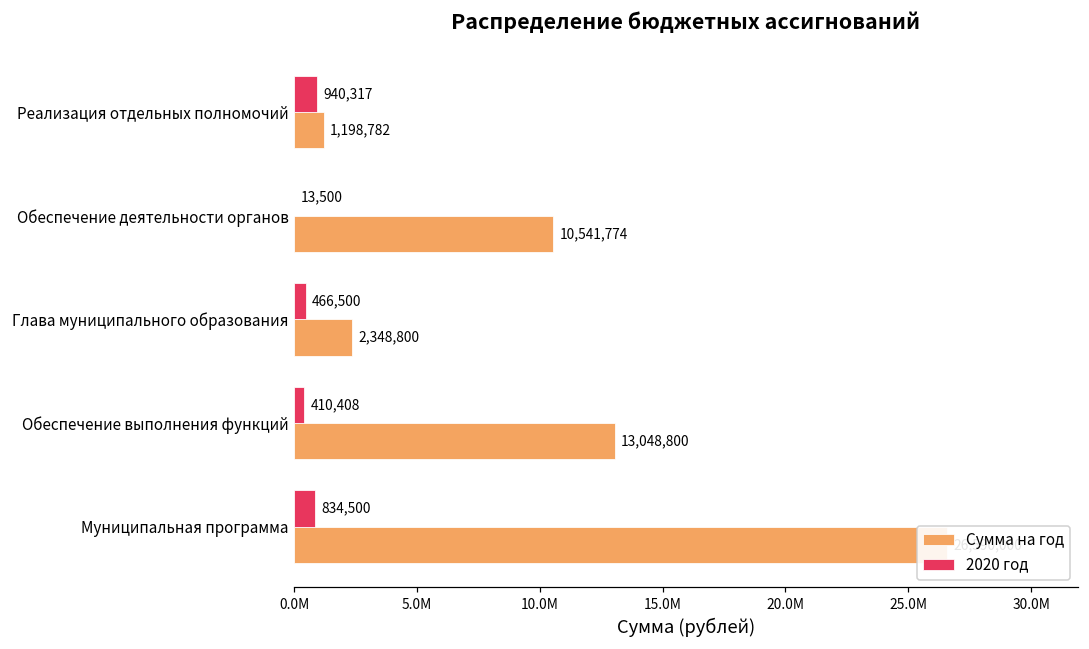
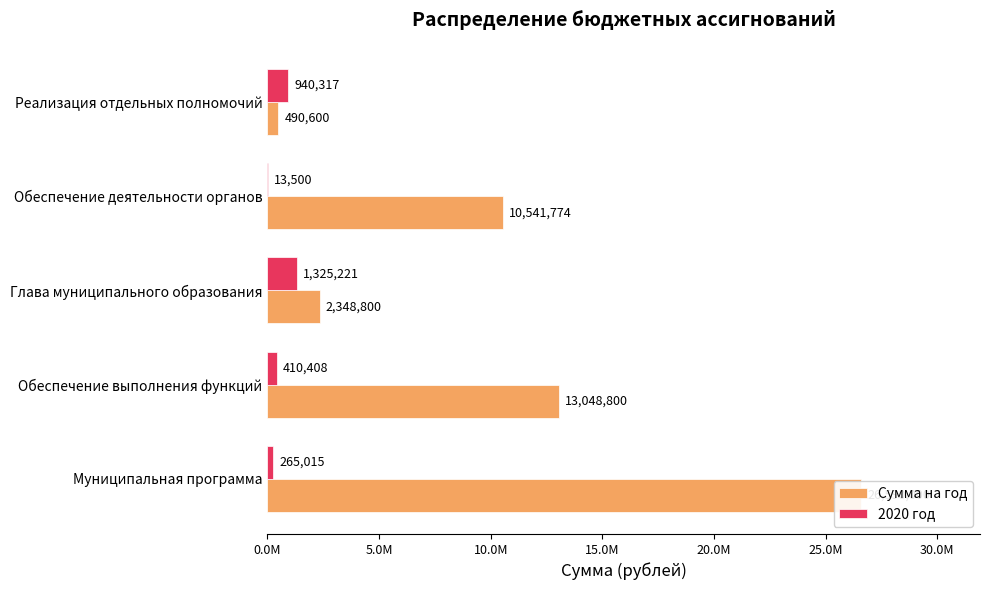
  {
    "Сумма на год": {
-     "Реализация отдельных полномочий": "1,198,782",
+     "Реализация отдельных полномочий": "490,600",
      "Обеспечение деятельности органов": "10,541,774",
      "Глава муниципального образования": "2,348,800",
      "Обеспечение выполнения функций": "13,048,800"
    },
    "2020 год": {
      "Реализация отдельных полномочий": "940,317",
      "Обеспечение деятельности органов": "13,500",
-     "Глава муниципального образования": "466,500",
+     "Глава муниципального образования": "1,325,221",
      "Обеспечение выполнения функций": "410,408",
-     "Муниципальная программа": "834,500"
+     "Муниципальная программа": "265,015"
    }
  }
